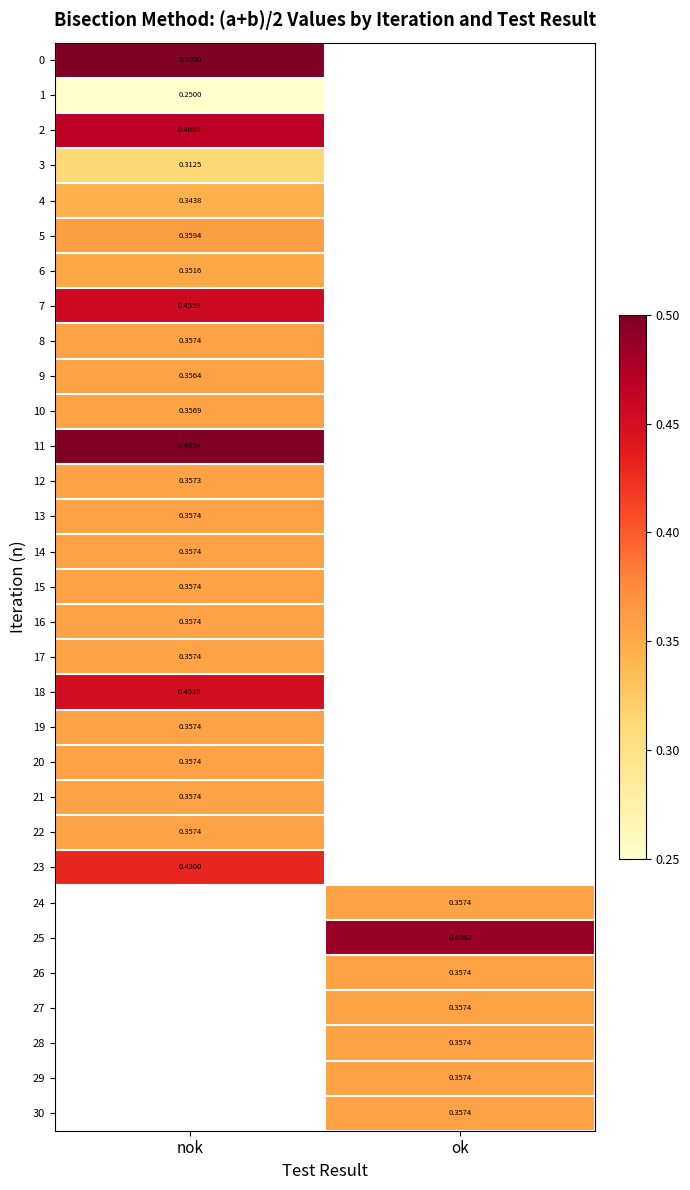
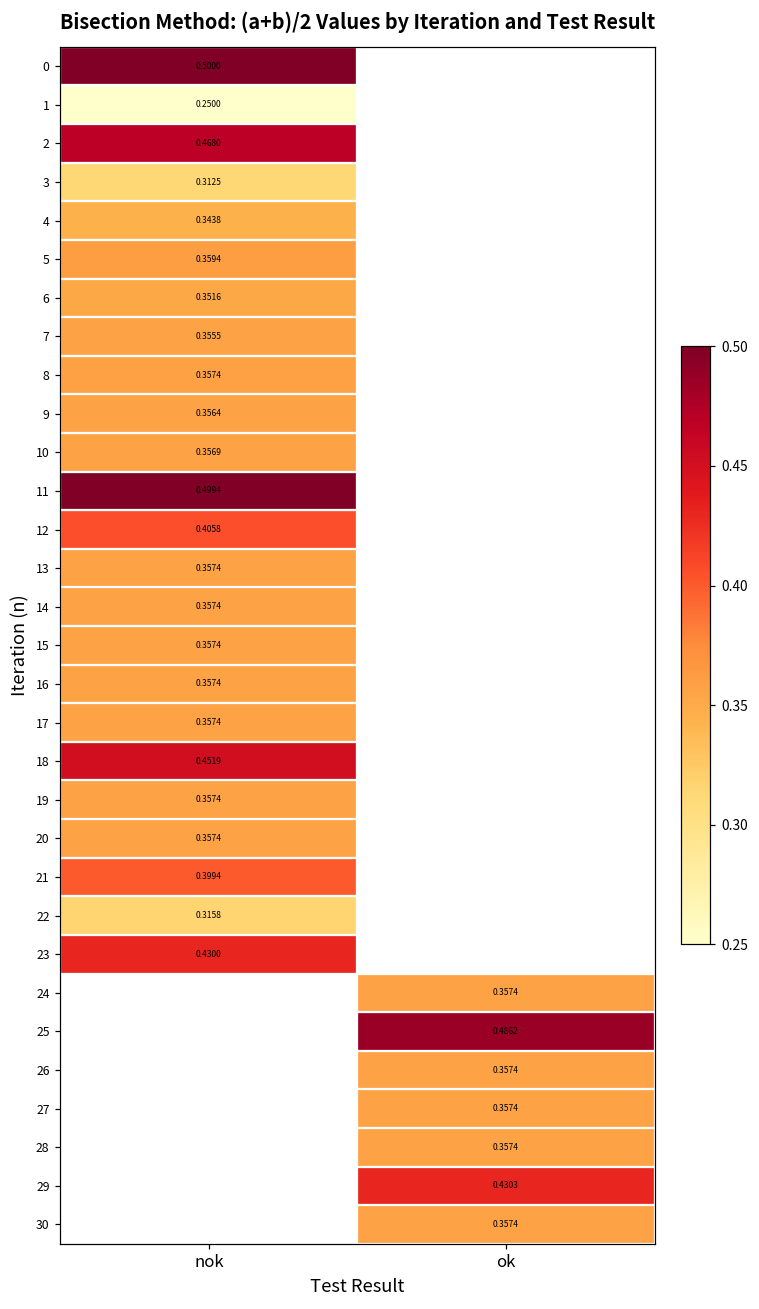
  {
    "0": {
      "nok": 0.5000
    },
    "1": {
      "nok": 0.2500
    },
    "2": {
      "nok": 0.4680
    },
    "3": {
      "nok": 0.3125
    },
    "4": {
      "nok": 0.3438
    },
    "5": {
      "nok": 0.3594
    },
    "6": {
      "nok": 0.3516
    },
    "7": {
-     "nok": 0.4559
+     "nok": 0.3555
    },
    "8": {
      "nok": 0.3574
    },
    "9": {
      "nok": 0.3564
    },
    "10": {
      "nok": 0.3569
    },
    "11": {
      "nok": 0.4994
    },
    "12": {
-     "nok": 0.3573
+     "nok": 0.4058
    },
    "13": {
      "nok": 0.3574
    },
    "14": {
      "nok": 0.3574
    },
    "15": {
      "nok": 0.3574
    },
    "16": {
      "nok": 0.3574
    },
    "17": {
      "nok": 0.3574
    },
    "18": {
      "nok": 0.4519
    },
    "19": {
      "nok": 0.3574
    },
    "20": {
      "nok": 0.3574
    },
    "21": {
-     "nok": 0.3574
+     "nok": 0.3994
    },
    "22": {
-     "nok": 0.3574
+     "nok": 0.3158
    },
    "23": {
      "nok": 0.4300
    },
    "24": {
      "ok": 0.3574
    },
    "25": {
      "ok": 0.4862
    },
    "26": {
      "ok": 0.3574
    },
    "27": {
      "ok": 0.3574
    },
    "28": {
      "ok": 0.3574
    },
    "29": {
-     "ok": 0.3574
+     "ok": 0.4303
    },
    "30": {
      "ok": 0.3574
    }
  }
